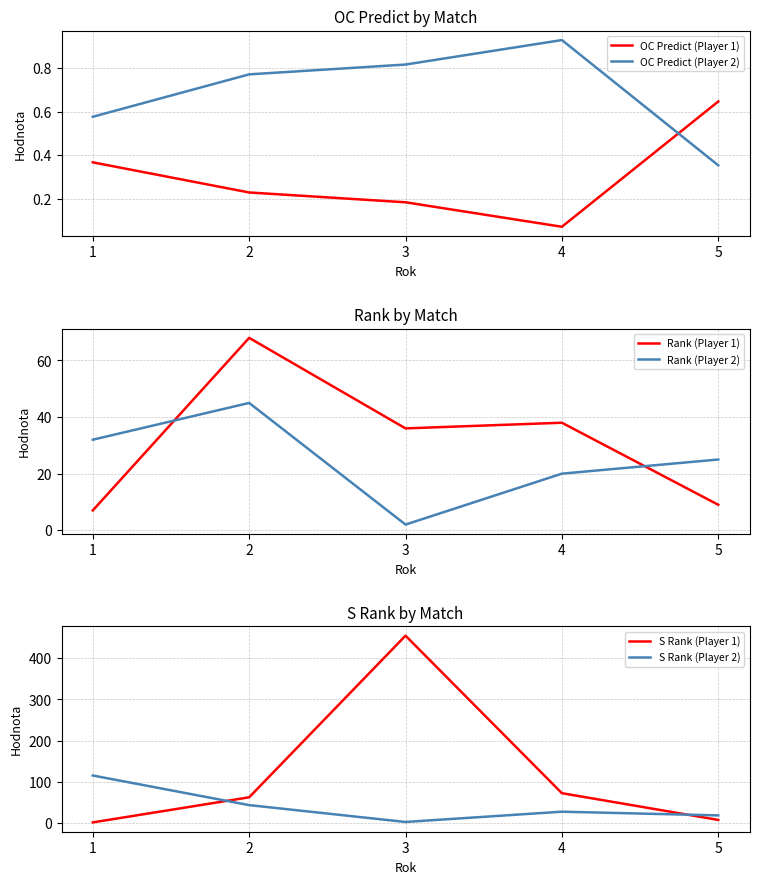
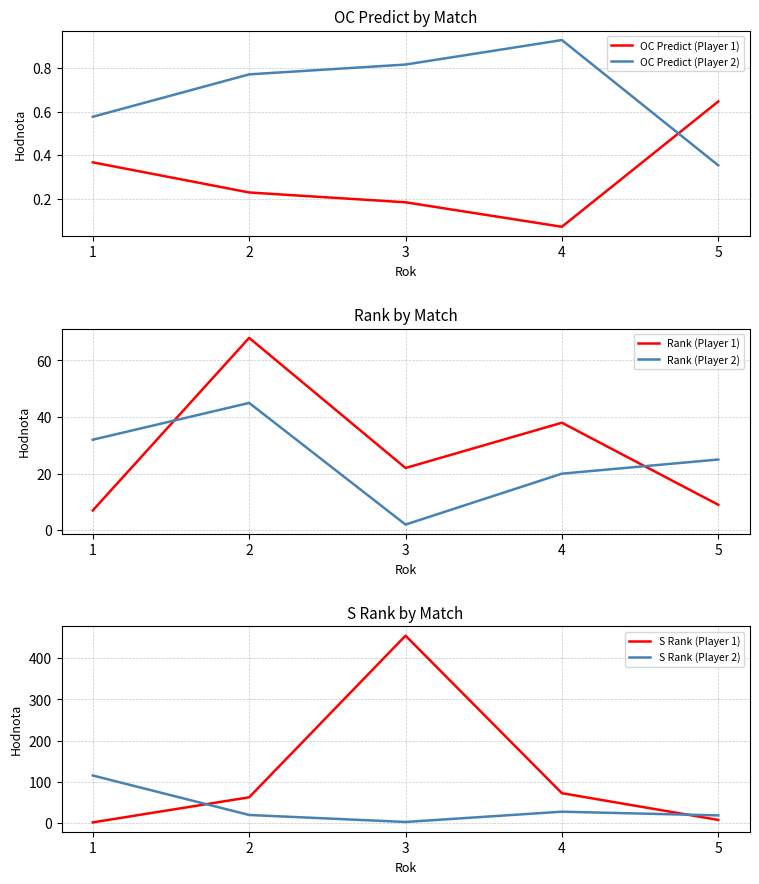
  {
    "OC Predict by Match": {
      "OC Predict (Player 1)": {
        "1": 0.37,
        "2": 0.23,
        "3": 0.18,
        "4": 0.07,
        "5": 0.65
      },
      "OC Predict (Player 2)": {
        "1": 0.58,
        "2": 0.77,
        "3": 0.82,
        "4": 0.93,
        "5": 0.35
      }
    },
    "Rank by Match": {
      "Rank (Player 1)": {
        "1": 7,
        "2": 68,
-       "3": 36,
+       "3": 22,
        "4": 38,
        "5": 9
      },
      "Rank (Player 2)": {
        "1": 32,
        "2": 45,
        "3": 2,
        "4": 20,
        "5": 25
      }
    },
    "S Rank by Match": {
      "S Rank (Player 1)": {
        "1": 0,
        "2": 60,
        "3": 460,
        "4": 70,
        "5": 10
      },
      "S Rank (Player 2)": {
        "1": 120,
-       "2": 40,
+       "2": 20,
        "3": 0,
        "4": 30,
        "5": 20
      }
    }
  }
